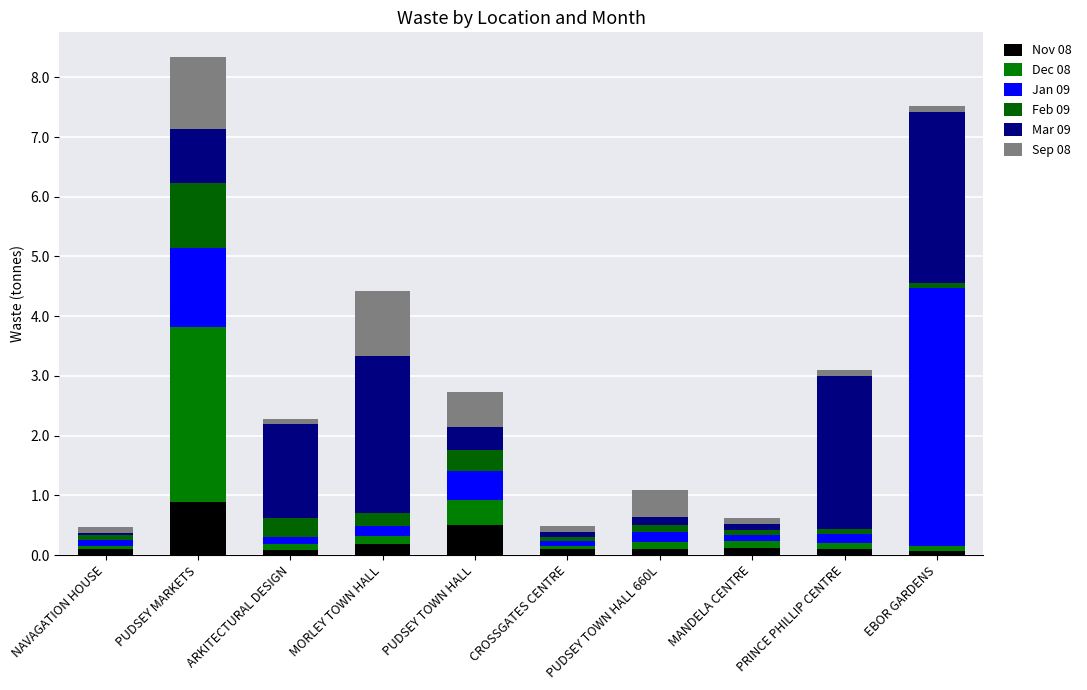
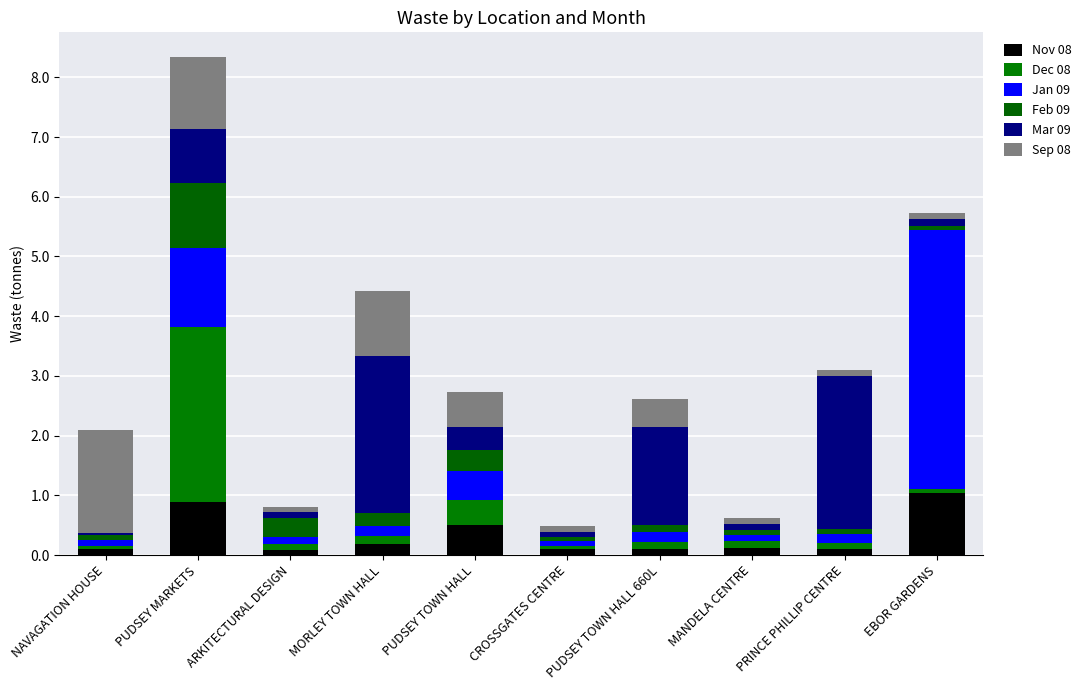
  {
    "Nov 08": {
      "NAVAGATION HOUSE": 0.1,
      "PUDSEY MARKETS": 0.9,
      "ARKITECTURAL DESIGN": 0.1,
      "MORLEY TOWN HALL": 0.2,
      "PUDSEY TOWN HALL": 0.5,
      "CROSSGATES CENTRE": 0.1,
      "PUDSEY TOWN HALL 660L": 0.1,
      "MANDELA CENTRE": 0.1,
      "PRINCE PHILLIP CENTRE": 0.1,
-     "EBOR GARDENS": 0.1
+     "EBOR GARDENS": 1.0
    },
    "Jan 09": {
      "NAVAGATION HOUSE": 0.1,
      "PUDSEY MARKETS": 1.3,
      "ARKITECTURAL DESIGN": 0.1,
      "MORLEY TOWN HALL": 0.2,
      "PUDSEY TOWN HALL": 0.5,
      "CROSSGATES CENTRE": 0.1,
      "PUDSEY TOWN HALL 660L": 0.2,
      "MANDELA CENTRE": 0.1,
      "PRINCE PHILLIP CENTRE": 0.1,
      "EBOR GARDENS": 4.3
    },
    "Mar 09": {
      "PUDSEY MARKETS": 0.9,
-     "ARKITECTURAL DESIGN": 1.6,
+     "ARKITECTURAL DESIGN": 0.1,
      "MORLEY TOWN HALL": 2.6,
      "PUDSEY TOWN HALL": 0.4,
      "CROSSGATES CENTRE": 0.1,
-     "PUDSEY TOWN HALL 660L": 0.1,
+     "PUDSEY TOWN HALL 660L": 1.7,
      "MANDELA CENTRE": 0.1,
      "PRINCE PHILLIP CENTRE": 2.6,
-     "EBOR GARDENS": 2.9
+     "EBOR GARDENS": 0.1
    },
    "Sep 08": {
-     "NAVAGATION HOUSE": 0.1,
+     "NAVAGATION HOUSE": 1.7,
      "PUDSEY MARKETS": 1.2,
      "ARKITECTURAL DESIGN": 0.1,
      "MORLEY TOWN HALL": 1.1,
      "PUDSEY TOWN HALL": 0.6,
      "CROSSGATES CENTRE": 0.1,
      "PUDSEY TOWN HALL 660L": 0.5,
      "MANDELA CENTRE": 0.1,
      "PRINCE PHILLIP CENTRE": 0.1,
      "EBOR GARDENS": 0.1
    }
  }
